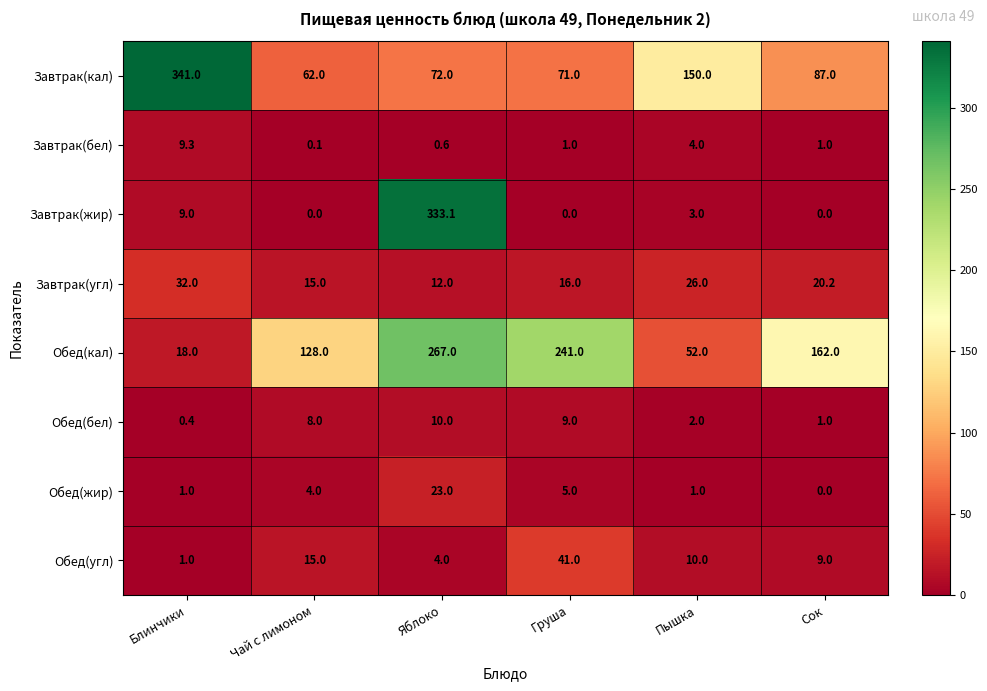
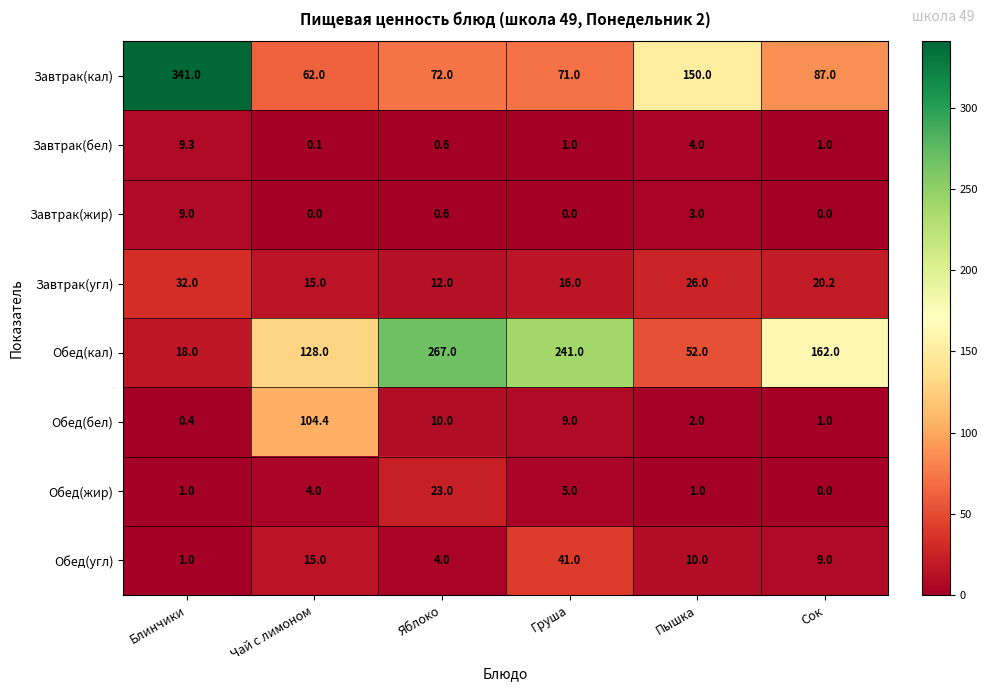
  {
    "Завтрак(кал)": {
      "Блинчики": 341.0,
      "Чай с лимоном": 62.0,
      "Яблоко": 72.0,
      "Груша": 71.0,
      "Пышка": 150.0,
      "Сок": 87.0
    },
    "Завтрак(бел)": {
      "Блинчики": 9.3,
      "Чай с лимоном": 0.1,
      "Яблоко": 0.6,
      "Груша": 1.0,
      "Пышка": 4.0,
      "Сок": 1.0
    },
    "Завтрак(жир)": {
      "Блинчики": 9.0,
      "Чай с лимоном": 0.0,
-     "Яблоко": 333.1,
+     "Яблоко": 0.6,
      "Груша": 0.0,
      "Пышка": 3.0,
      "Сок": 0.0
    },
    "Завтрак(угл)": {
      "Блинчики": 32.0,
      "Чай с лимоном": 15.0,
      "Яблоко": 12.0,
      "Груша": 16.0,
      "Пышка": 26.0,
      "Сок": 20.2
    },
    "Обед(кал)": {
      "Блинчики": 18.0,
      "Чай с лимоном": 128.0,
      "Яблоко": 267.0,
      "Груша": 241.0,
      "Пышка": 52.0,
      "Сок": 162.0
    },
    "Обед(бел)": {
      "Блинчики": 0.4,
-     "Чай с лимоном": 8.0,
+     "Чай с лимоном": 104.4,
      "Яблоко": 10.0,
      "Груша": 9.0,
      "Пышка": 2.0,
      "Сок": 1.0
    },
    "Обед(жир)": {
      "Блинчики": 1.0,
      "Чай с лимоном": 4.0,
      "Яблоко": 23.0,
      "Груша": 5.0,
      "Пышка": 1.0,
      "Сок": 0.0
    },
    "Обед(угл)": {
      "Блинчики": 1.0,
      "Чай с лимоном": 15.0,
      "Яблоко": 4.0,
      "Груша": 41.0,
      "Пышка": 10.0,
      "Сок": 9.0
    }
  }
